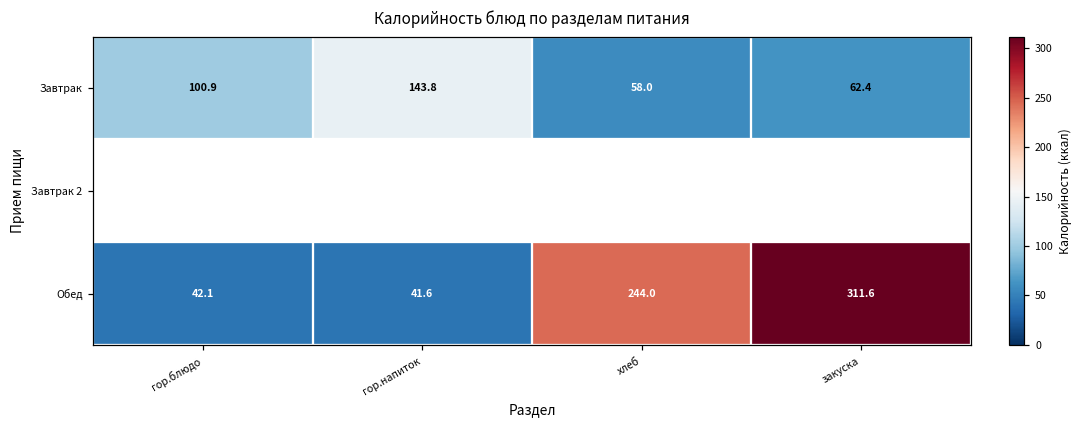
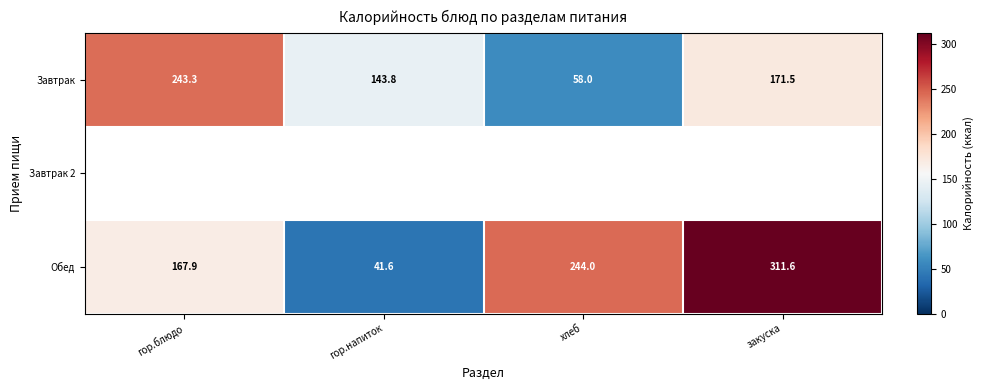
  {
    "Завтрак": {
-     "гор.блюдо": 100.9,
+     "гор.блюдо": 243.3,
      "гор.напиток": 143.8,
      "хлеб": 58.0,
-     "закуска": 62.4
+     "закуска": 171.5
    },
    "Обед": {
-     "гор.блюдо": 42.1,
+     "гор.блюдо": 167.9,
      "гор.напиток": 41.6,
      "хлеб": 244.0,
      "закуска": 311.6
    }
  }
